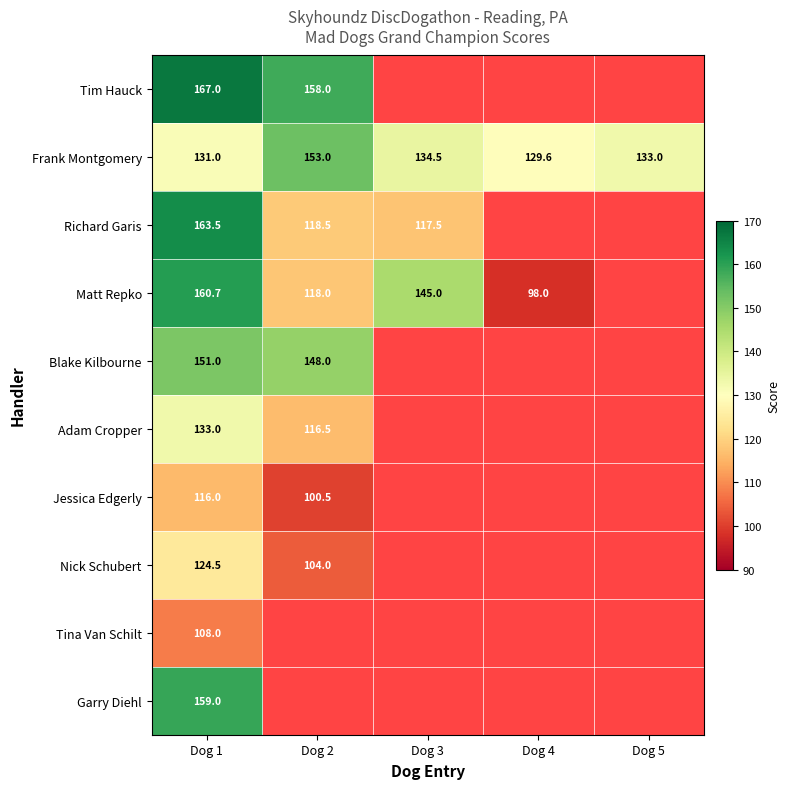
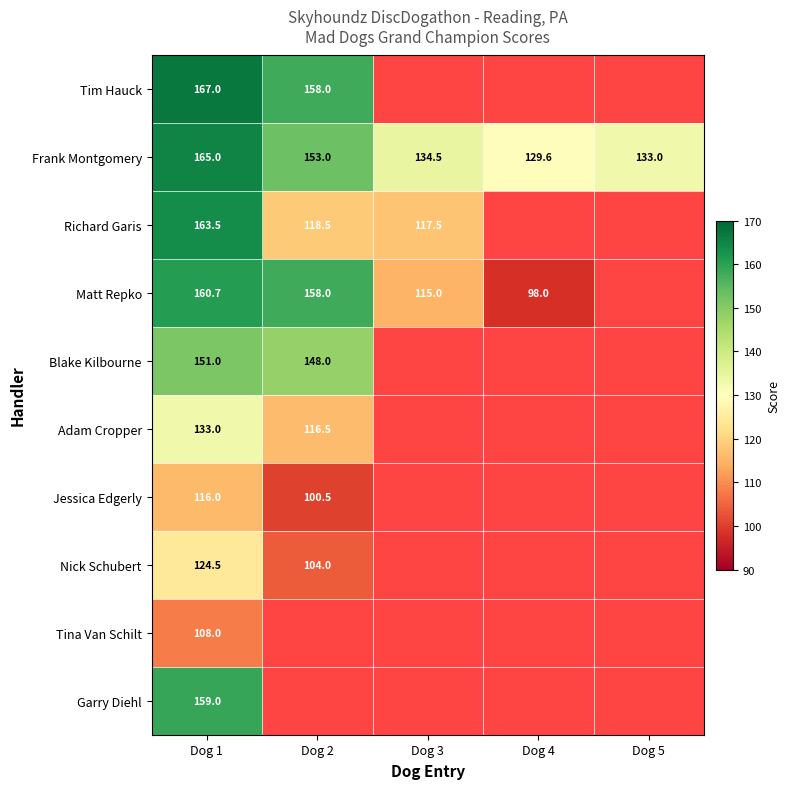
  {
    "Tim Hauck": {
      "Dog 1": 167.0,
      "Dog 2": 158.0
    },
    "Frank Montgomery": {
-     "Dog 1": 131.0,
+     "Dog 1": 165.0,
      "Dog 2": 153.0,
      "Dog 3": 134.5,
      "Dog 4": 129.6,
      "Dog 5": 133.0
    },
    "Richard Garis": {
      "Dog 1": 163.5,
      "Dog 2": 118.5,
      "Dog 3": 117.5
    },
    "Matt Repko": {
      "Dog 1": 160.7,
-     "Dog 2": 118.0,
-     "Dog 3": 145.0,
+     "Dog 2": 158.0,
+     "Dog 3": 115.0,
      "Dog 4": 98.0
    },
    "Blake Kilbourne": {
      "Dog 1": 151.0,
      "Dog 2": 148.0
    },
    "Adam Cropper": {
      "Dog 1": 133.0,
      "Dog 2": 116.5
    },
    "Jessica Edgerly": {
      "Dog 1": 116.0,
      "Dog 2": 100.5
    },
    "Nick Schubert": {
      "Dog 1": 124.5,
      "Dog 2": 104.0
    },
    "Tina Van Schilt": {
      "Dog 1": 108.0
    },
    "Garry Diehl": {
      "Dog 1": 159.0
    }
  }
